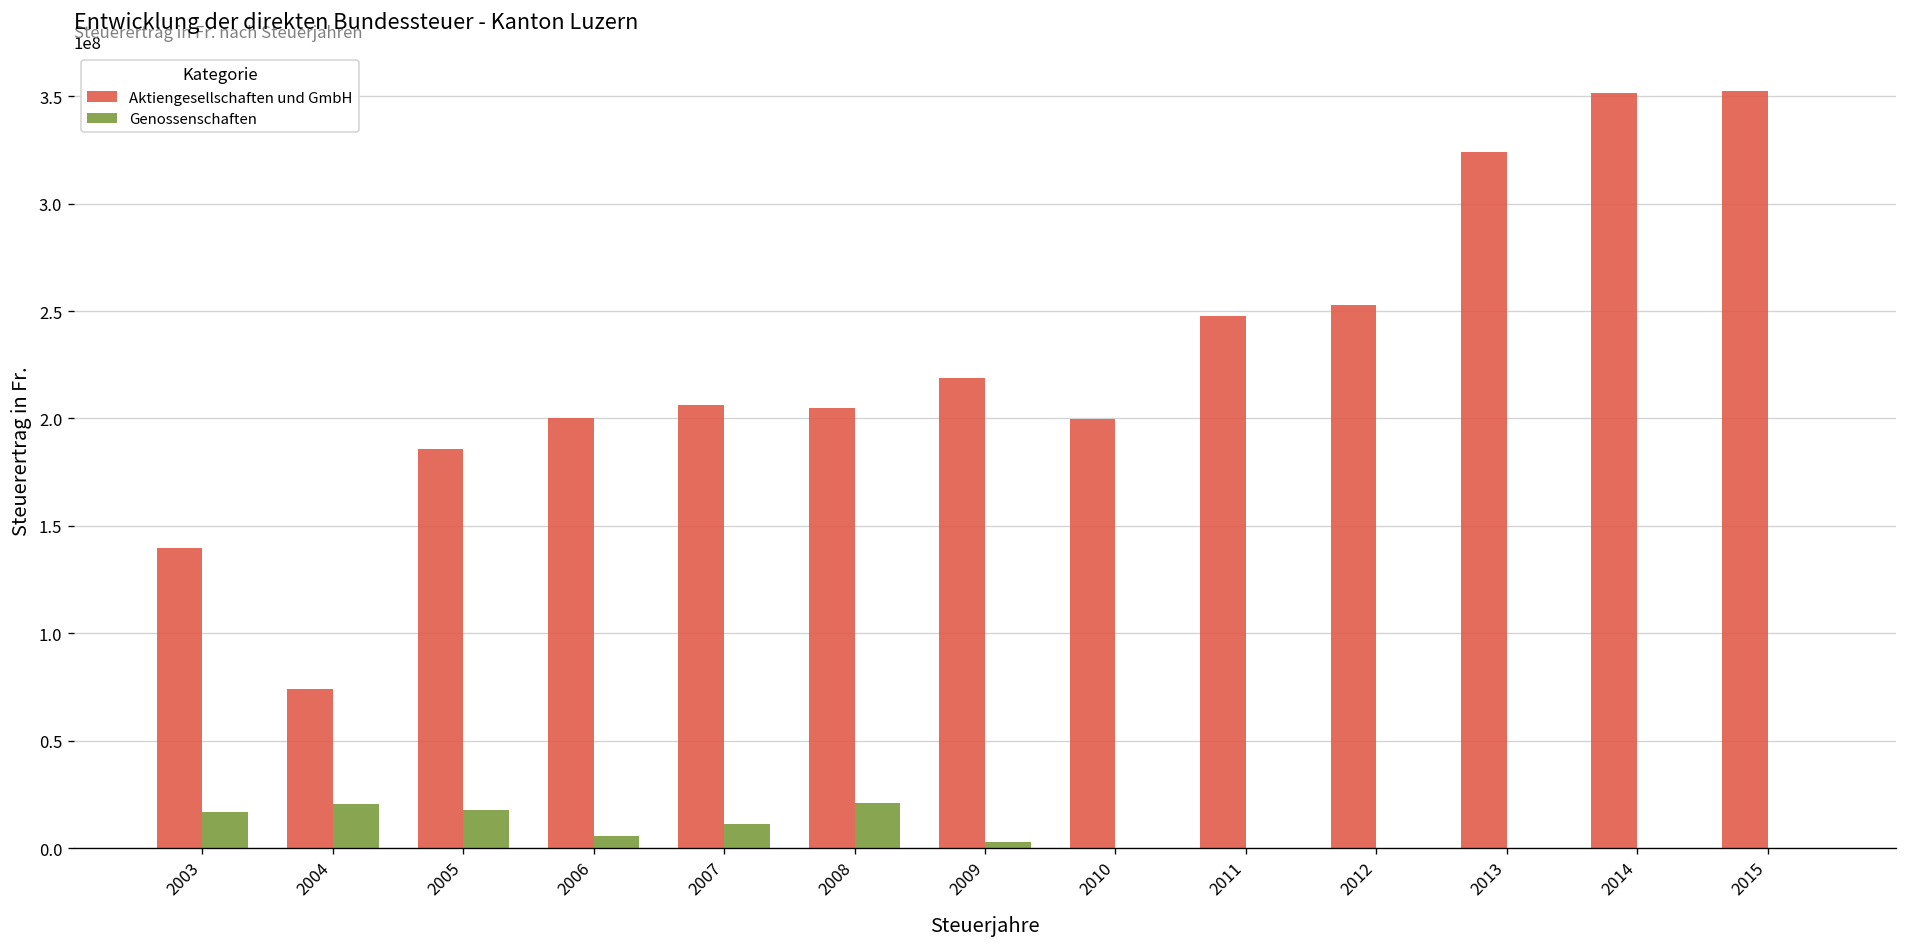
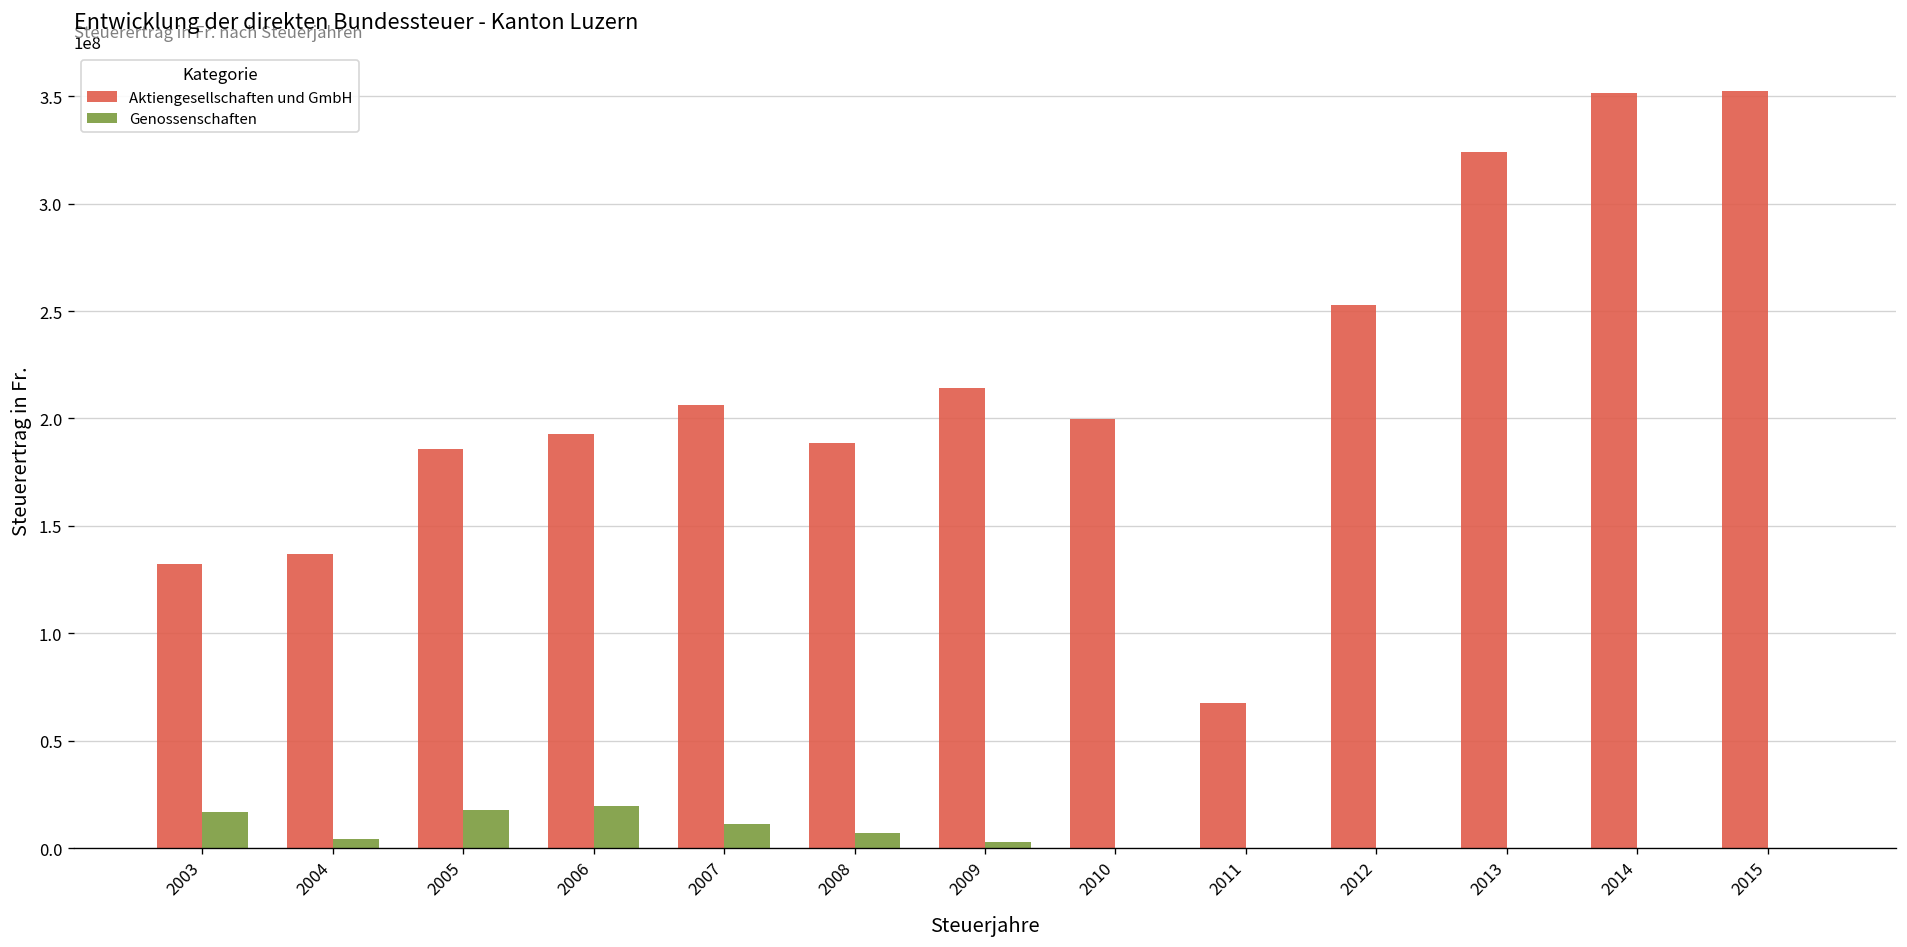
  {
    "Aktiengesellschaften und GmbH": {
-     "2003": 140000000,
-     "2004": 74000000,
+     "2003": 132000000,
+     "2004": 137000000,
      "2005": 186000000,
-     "2006": 200000000,
+     "2006": 193000000,
      "2007": 206000000,
-     "2008": 205000000,
-     "2009": 219000000,
+     "2008": 189000000,
+     "2009": 214000000,
      "2010": 200000000,
-     "2011": 248000000,
+     "2011": 68000000,
      "2012": 253000000,
      "2013": 324000000,
      "2014": 351000000,
      "2015": 353000000
    },
    "Genossenschaften": {
      "2003": 17000000,
-     "2004": 20000000,
+     "2004": 4000000,
      "2005": 18000000,
-     "2006": 6000000,
+     "2006": 20000000,
      "2007": 11000000,
-     "2008": 21000000,
+     "2008": 7000000,
      "2009": 3000000,
      "2010": 0,
      "2011": 0,
      "2012": 0,
      "2013": 0,
      "2014": 0,
      "2015": 0
    }
  }
